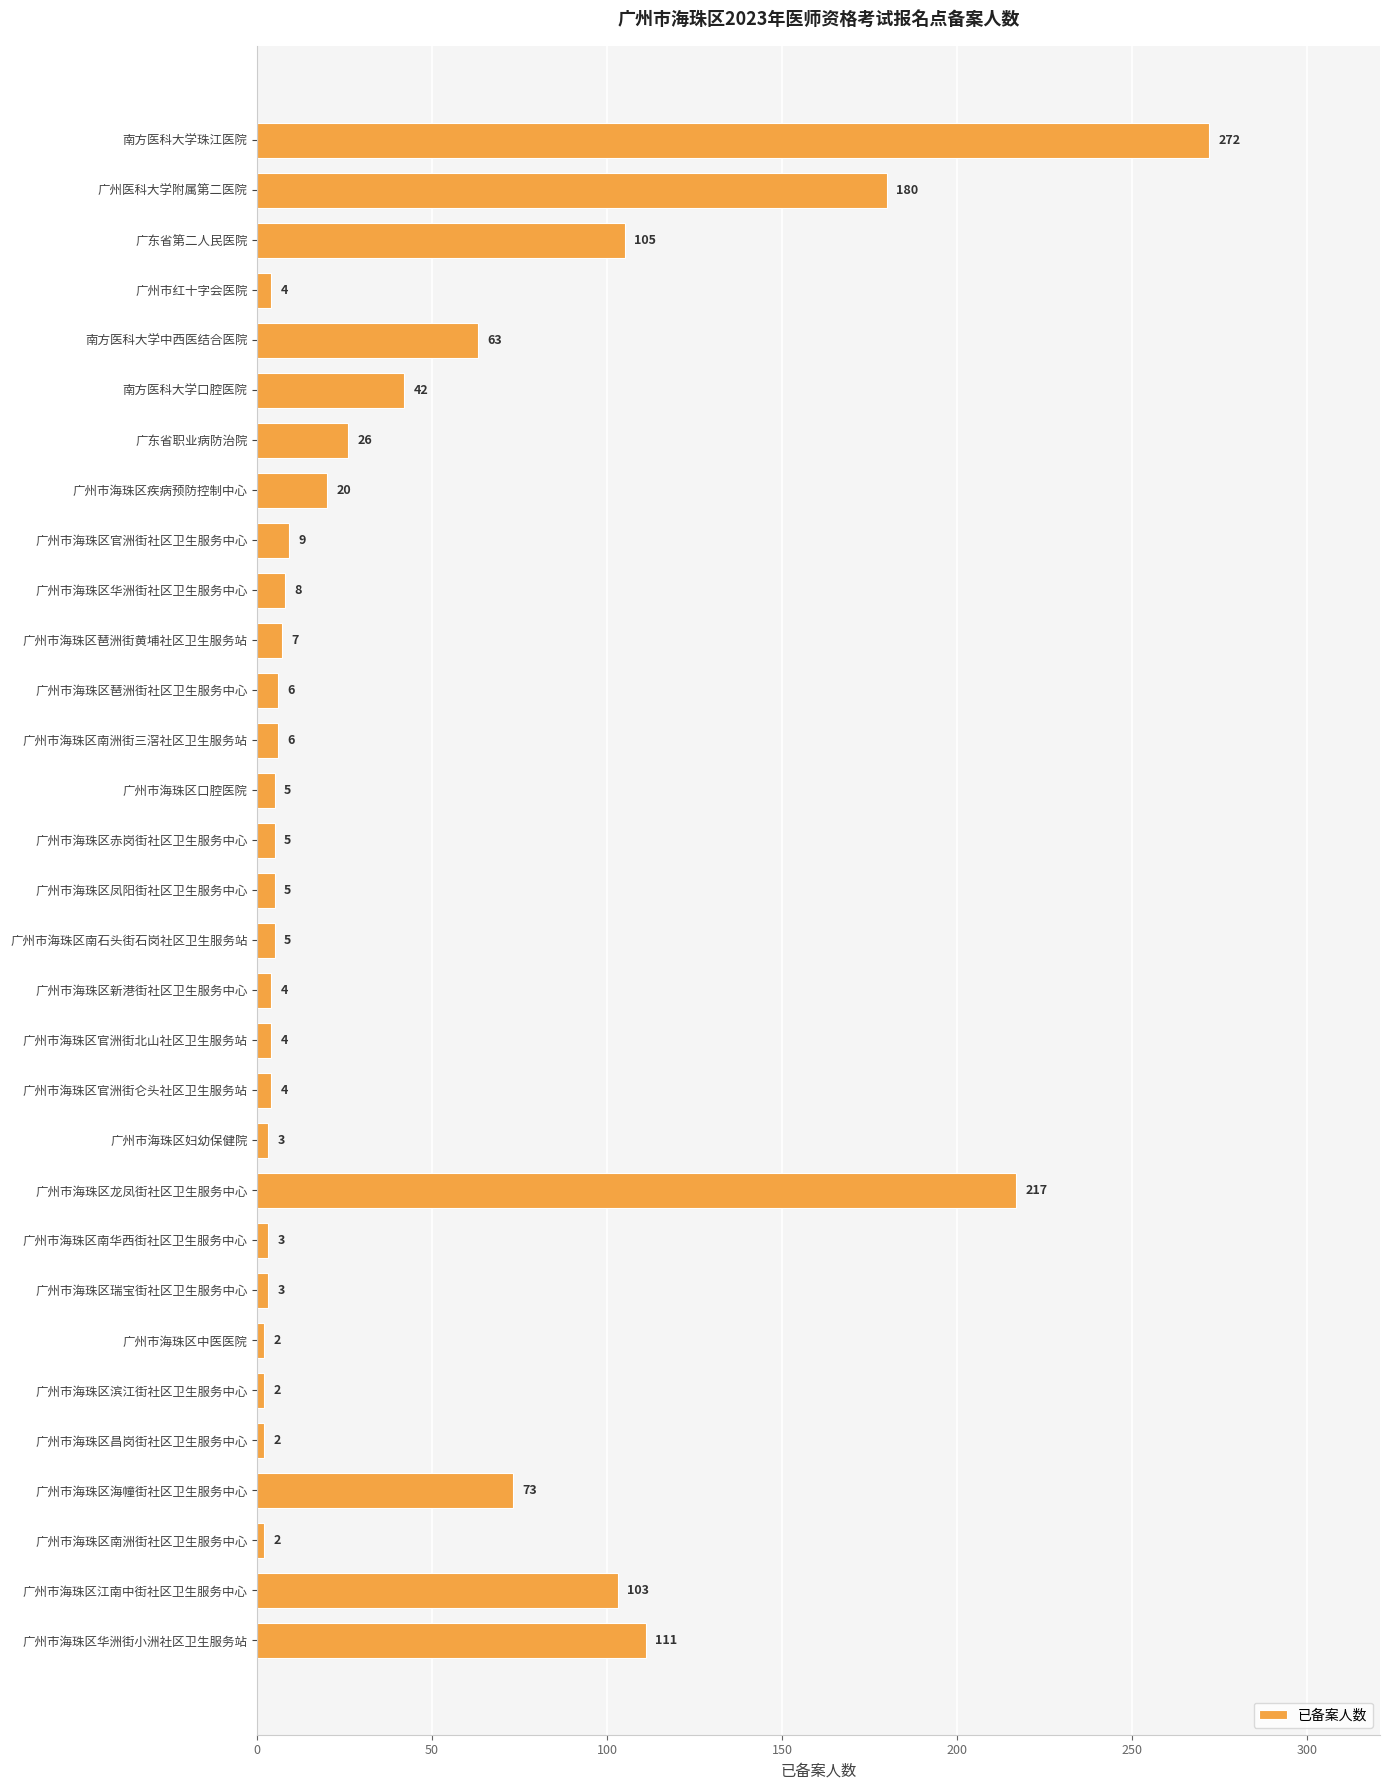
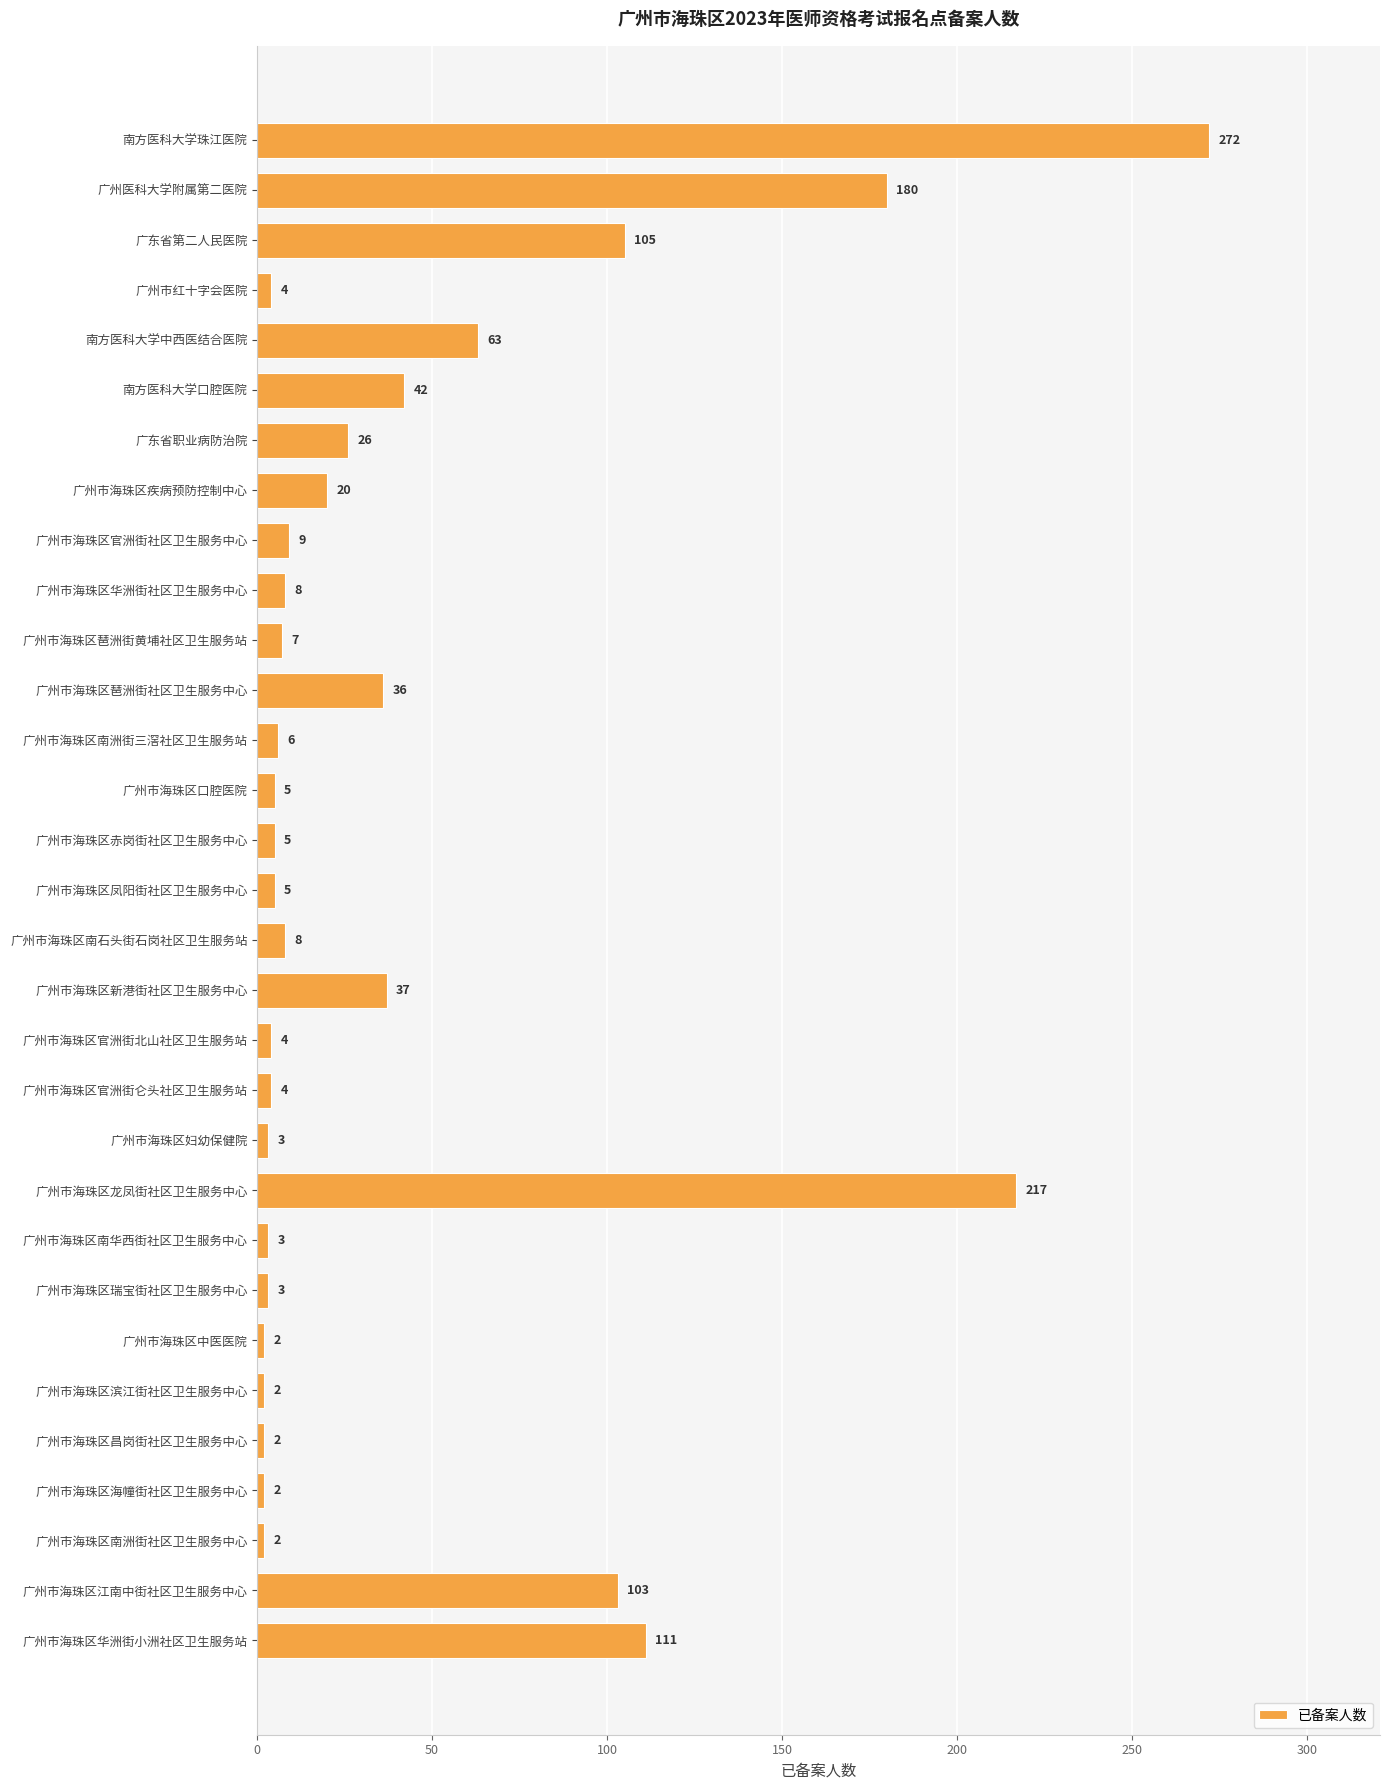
  {
    "南方医科大学珠江医院": 272,
    "广州医科大学附属第二医院": 180,
    "广东省第二人民医院": 105,
    "广州市红十字会医院": 4,
    "南方医科大学中西医结合医院": 63,
    "南方医科大学口腔医院": 42,
    "广东省职业病防治院": 26,
    "广州市海珠区疾病预防控制中心": 20,
    "广州市海珠区官洲街社区卫生服务中心": 9,
    "广州市海珠区华洲街社区卫生服务中心": 8,
    "广州市海珠区琶洲街黄埔社区卫生服务站": 7,
-   "广州市海珠区琶洲街社区卫生服务中心": 6,
+   "广州市海珠区琶洲街社区卫生服务中心": 36,
    "广州市海珠区南洲街三滘社区卫生服务站": 6,
    "广州市海珠区口腔医院": 5,
    "广州市海珠区赤岗街社区卫生服务中心": 5,
    "广州市海珠区凤阳街社区卫生服务中心": 5,
-   "广州市海珠区南石头街石岗社区卫生服务站": 5,
-   "广州市海珠区新港街社区卫生服务中心": 4,
+   "广州市海珠区南石头街石岗社区卫生服务站": 8,
+   "广州市海珠区新港街社区卫生服务中心": 37,
    "广州市海珠区官洲街北山社区卫生服务站": 4,
    "广州市海珠区官洲街仑头社区卫生服务站": 4,
    "广州市海珠区妇幼保健院": 3,
    "广州市海珠区龙凤街社区卫生服务中心": 217,
    "广州市海珠区南华西街社区卫生服务中心": 3,
    "广州市海珠区瑞宝街社区卫生服务中心": 3,
    "广州市海珠区中医医院": 2,
    "广州市海珠区滨江街社区卫生服务中心": 2,
    "广州市海珠区昌岗街社区卫生服务中心": 2,
-   "广州市海珠区海幢街社区卫生服务中心": 73,
+   "广州市海珠区海幢街社区卫生服务中心": 2,
    "广州市海珠区南洲街社区卫生服务中心": 2,
    "广州市海珠区江南中街社区卫生服务中心": 103,
    "广州市海珠区华洲街小洲社区卫生服务站": 111
  }
